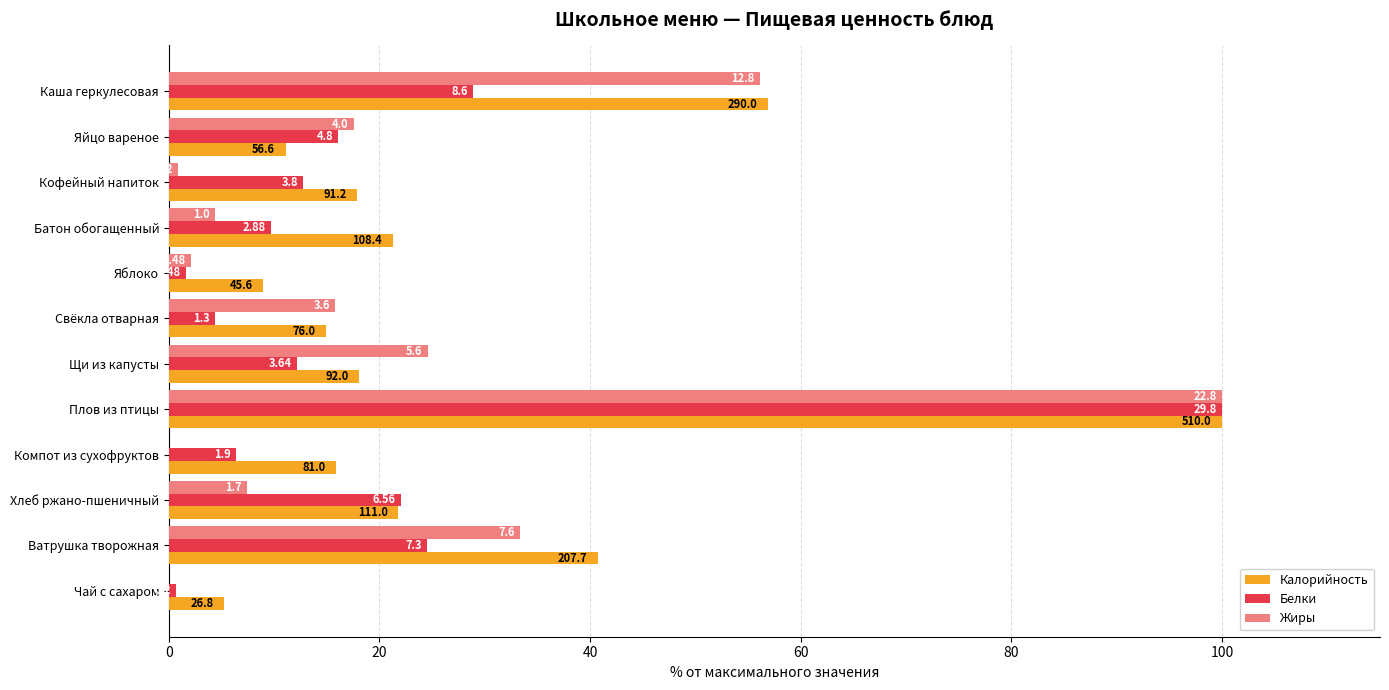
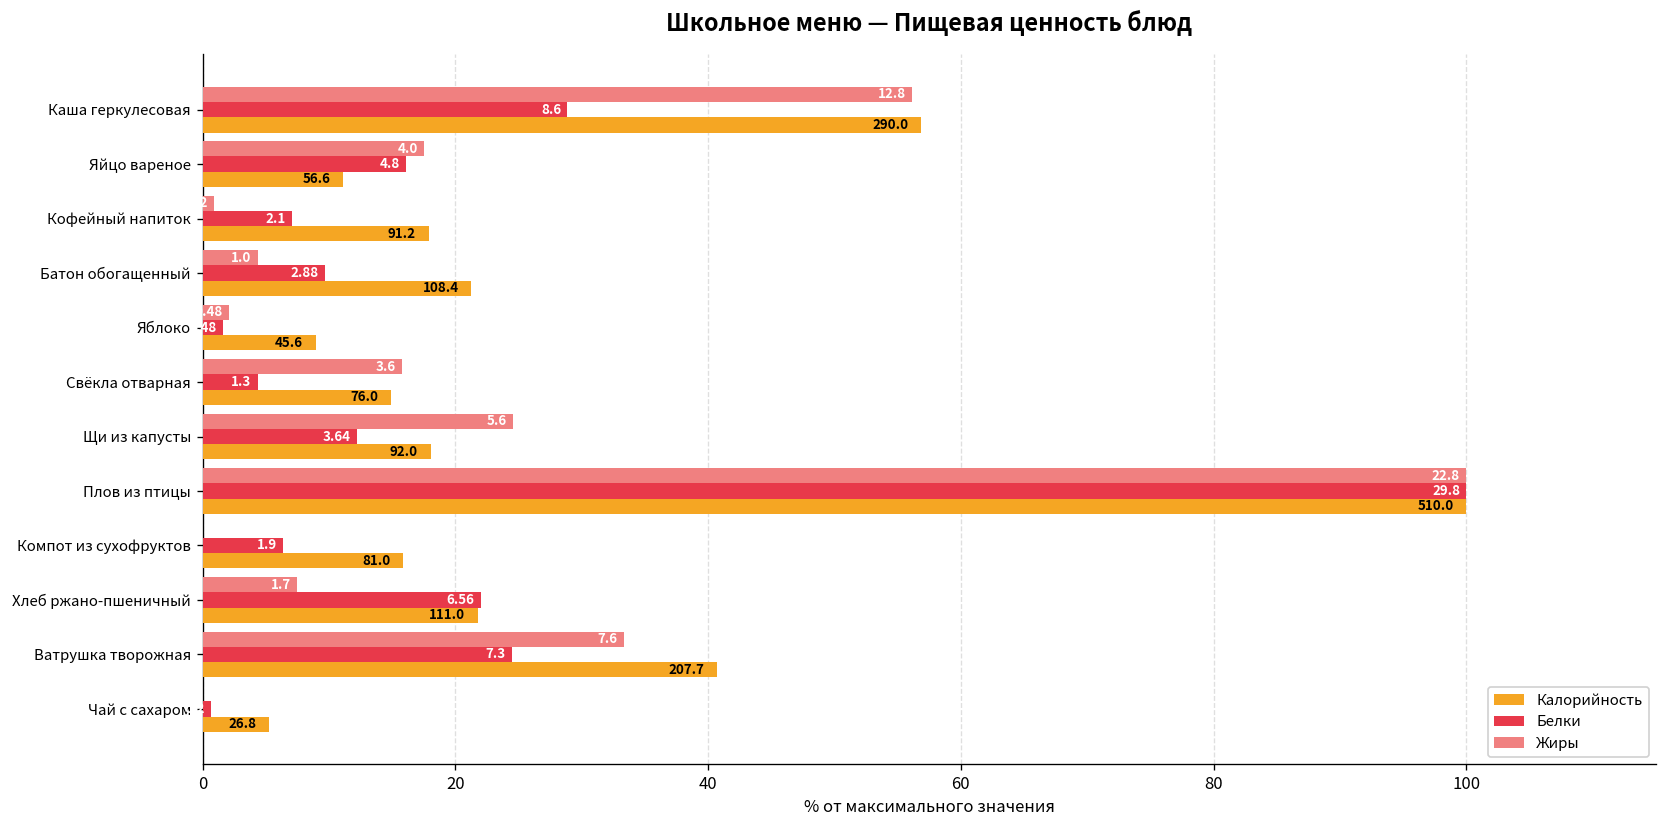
  {
    "Белки": {
-     "Кофейный напиток": 3.8
+     "Кофейный напиток": 2.1
    },
    "Жиры": {
      "Кофейный напиток": 0.9,
      "Компот из сухофруктов": 0.0,
      "Чай с сахаром": 0.0
    }
  }
